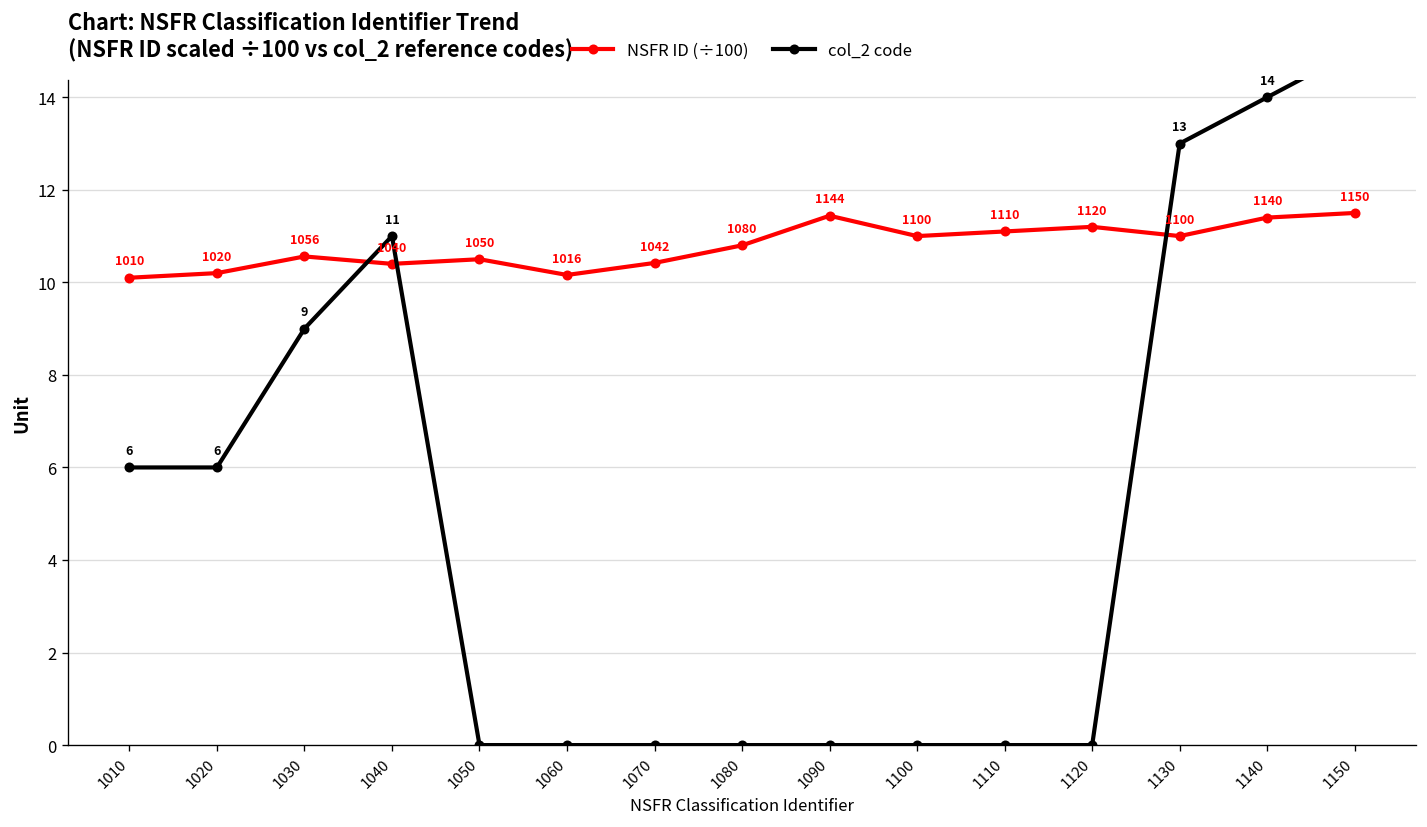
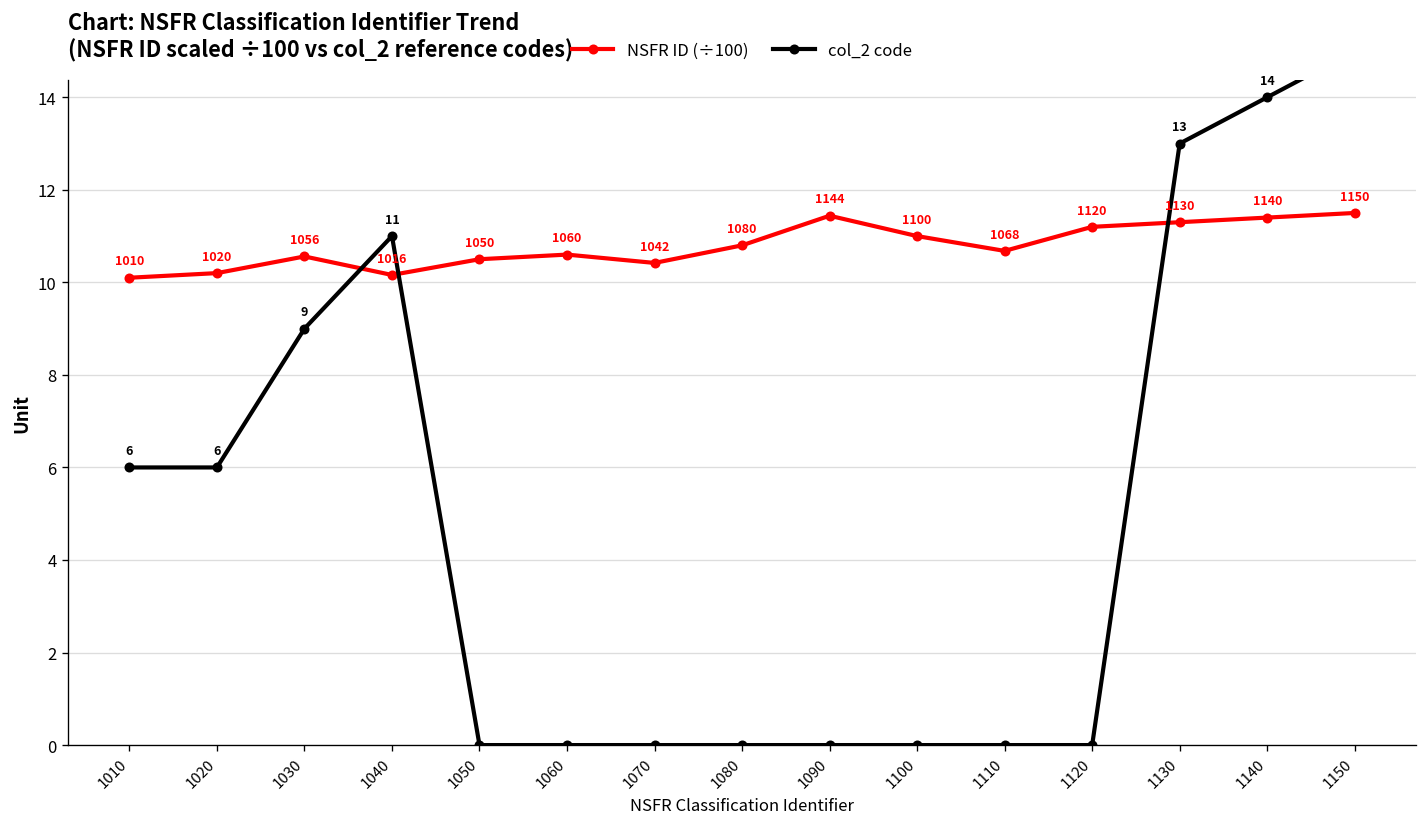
  {
    "NSFR ID (÷100)": {
-     "1040": 1040,
-     "1060": 1016,
-     "1110": 1110,
-     "1130": 1100
+     "1040": 1016,
+     "1060": 1060,
+     "1110": 1068,
+     "1130": 1130
    },
    "col_2 code": {
      "1010": 6,
      "1020": 6,
      "1030": 9,
      "1040": 11,
      "1130": 13,
      "1140": 14
    }
  }
